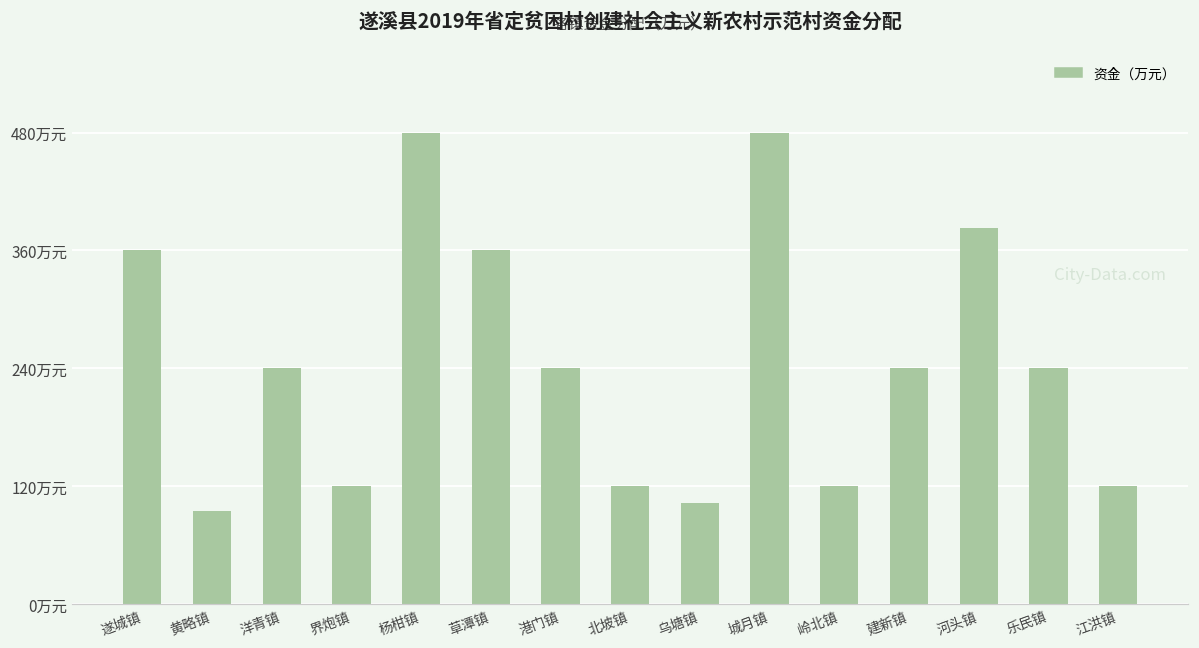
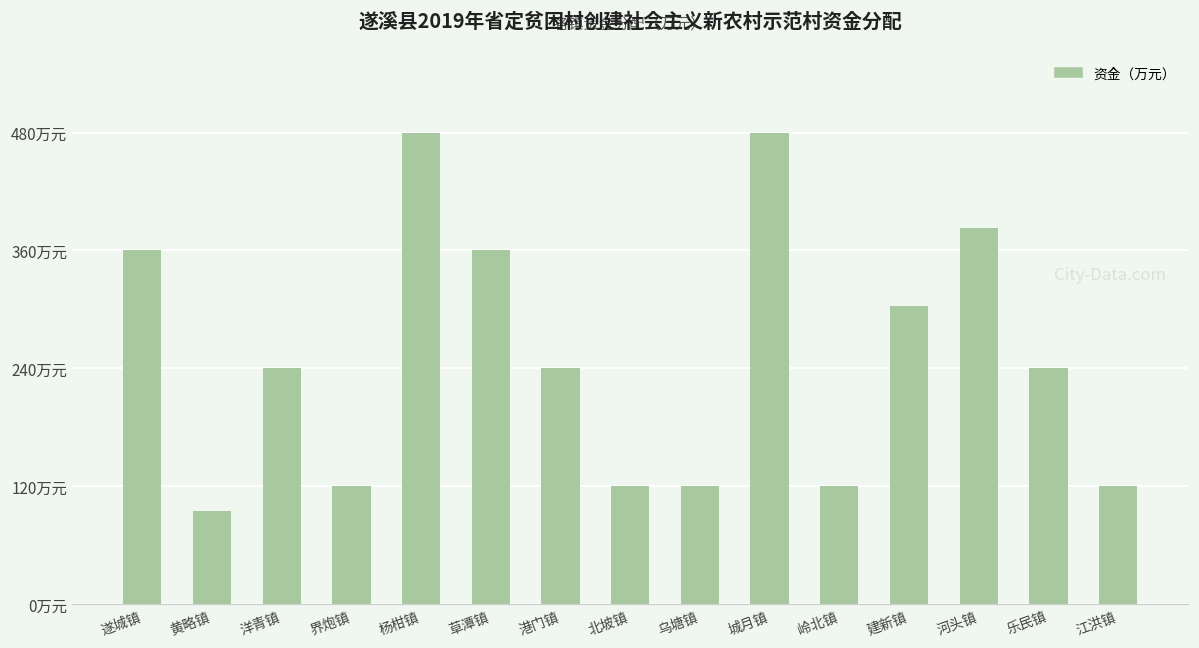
  {
    "遂城镇": "360万元",
    "黄略镇": "100万元",
    "洋青镇": "240万元",
    "界炮镇": "120万元",
    "杨柑镇": "480万元",
    "草潭镇": "360万元",
    "港门镇": "240万元",
    "北坡镇": "120万元",
-   "乌塘镇": "100万元",
+   "乌塘镇": "120万元",
    "城月镇": "480万元",
    "岭北镇": "120万元",
-   "建新镇": "240万元",
+   "建新镇": "300万元",
    "河头镇": "380万元",
    "乐民镇": "240万元",
    "江洪镇": "120万元"
  }
